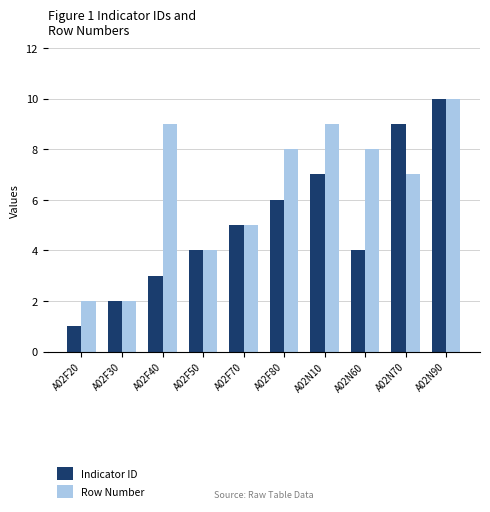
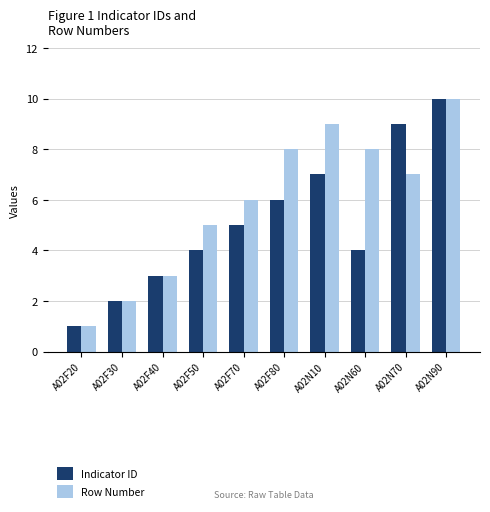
  {
    "Indicator ID": {
      "A02F20": 1,
      "A02F30": 2,
      "A02F40": 3,
      "A02F50": 4,
      "A02F70": 5,
      "A02F80": 6,
      "A02N10": 7,
      "A02N60": 4,
      "A02N70": 9,
      "A02N90": 10
    },
    "Row Number": {
-     "A02F20": 2,
+     "A02F20": 1,
      "A02F30": 2,
-     "A02F40": 9,
-     "A02F50": 4,
-     "A02F70": 5,
+     "A02F40": 3,
+     "A02F50": 5,
+     "A02F70": 6,
      "A02F80": 8,
      "A02N10": 9,
      "A02N60": 8,
      "A02N70": 7,
      "A02N90": 10
    }
  }
